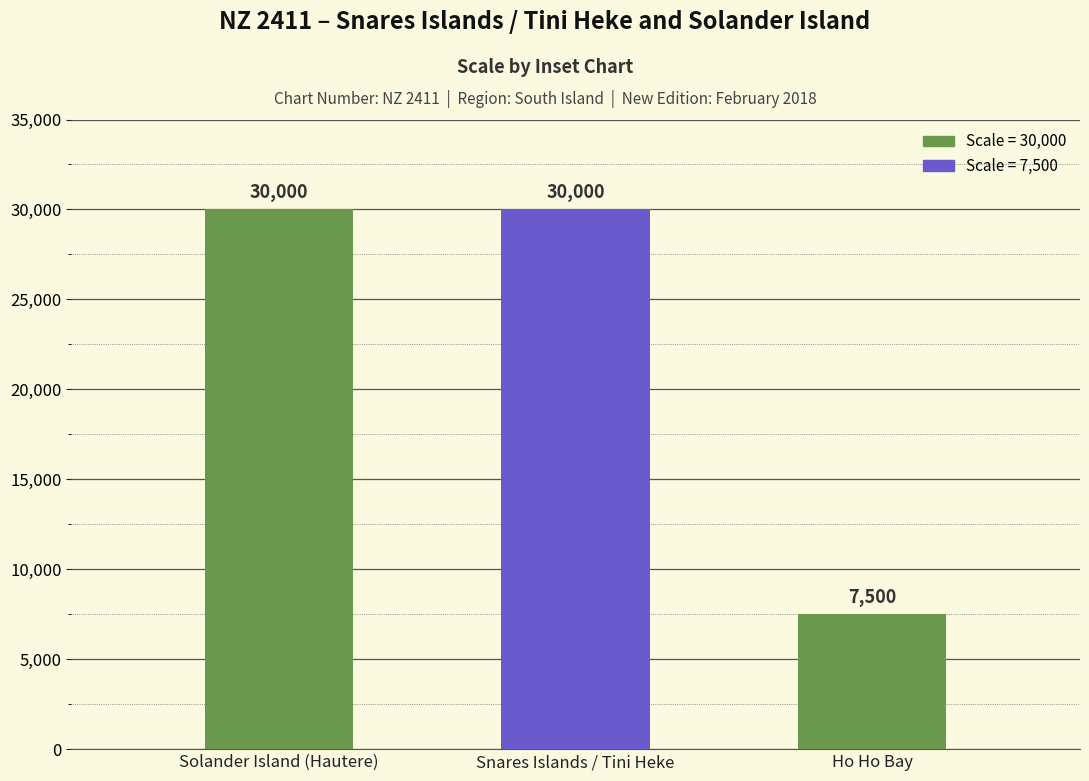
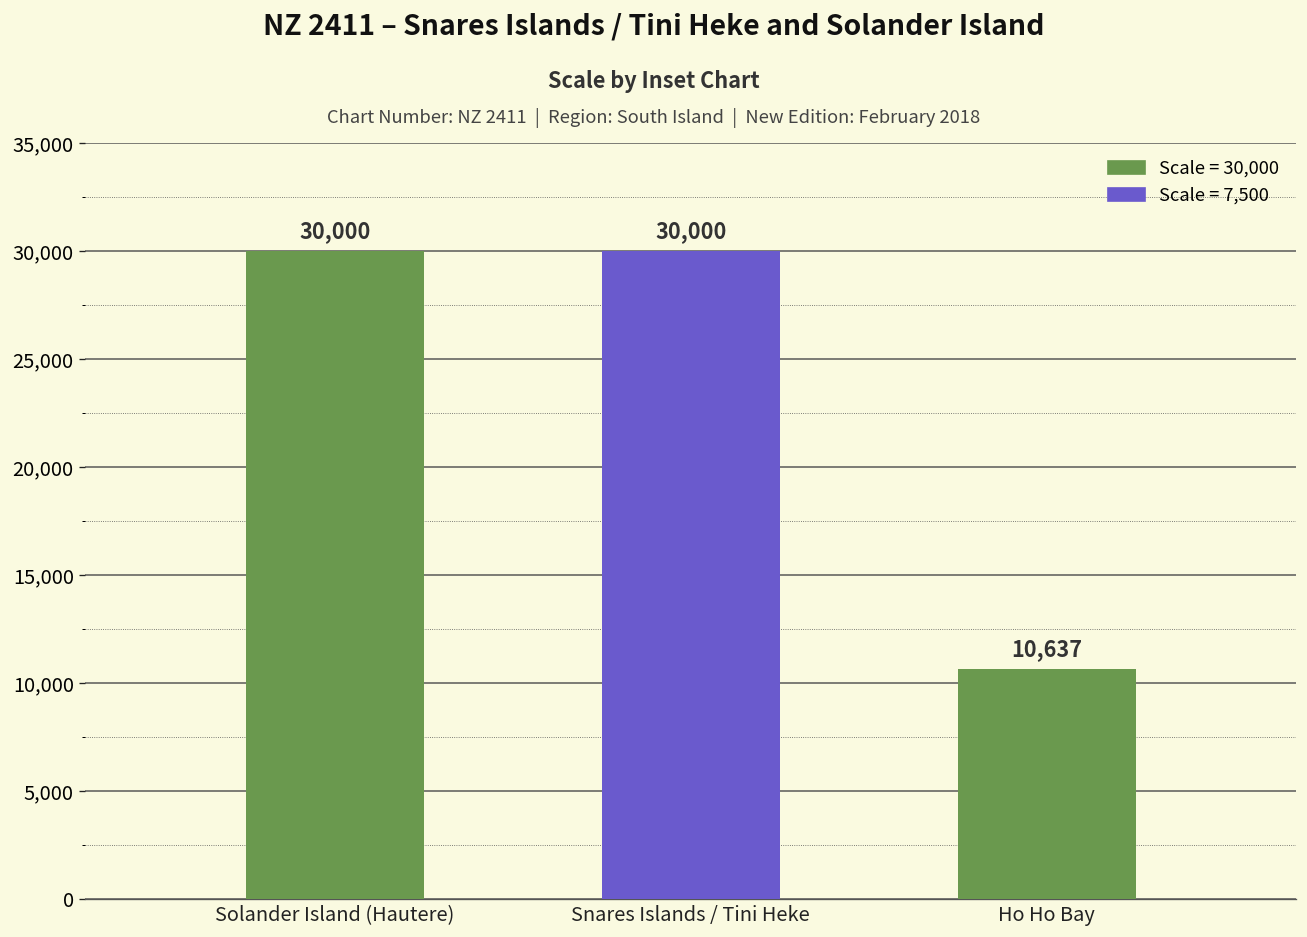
  {
    "Solander Island (Hautere)": "30,000",
    "Snares Islands / Tini Heke": "30,000",
-   "Ho Ho Bay": "7,500"
+   "Ho Ho Bay": "10,637"
  }
